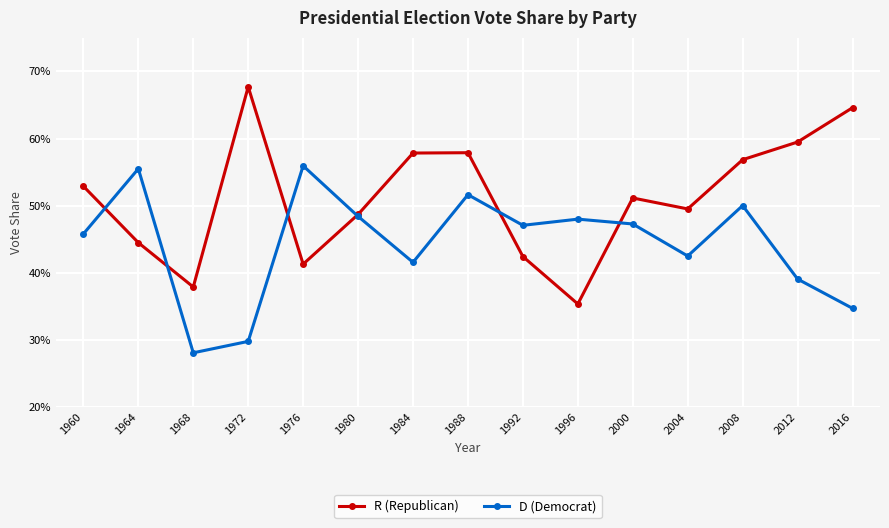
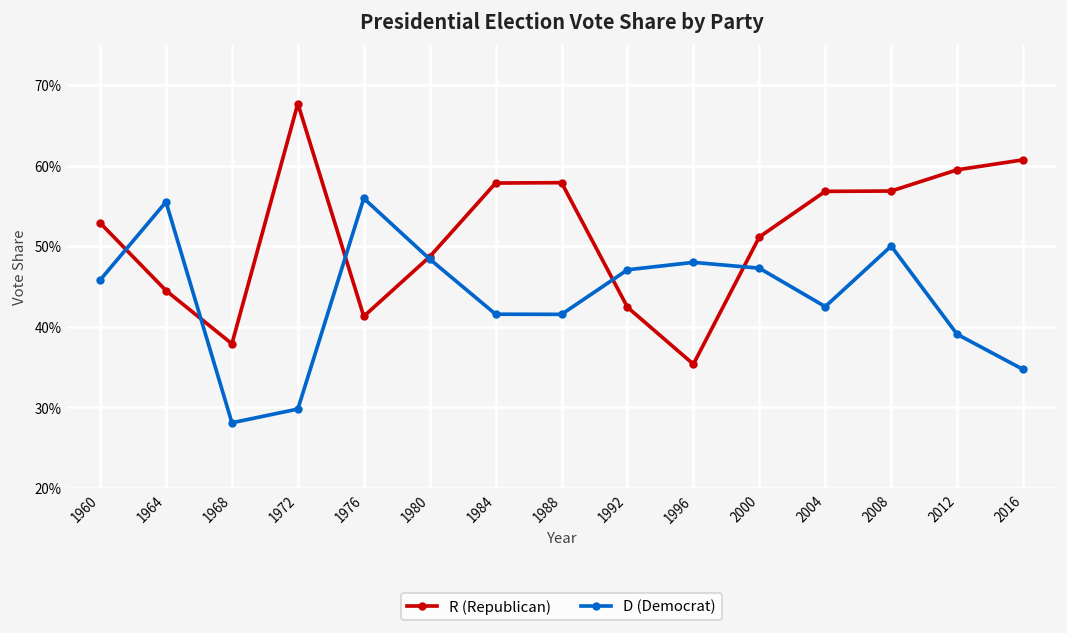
  {
    "R (Republican)": {
      "1960": "53%",
      "1964": "45%",
      "1968": "38%",
      "1972": "68%",
      "1976": "41%",
      "1984": "58%",
      "1988": "58%",
      "1992": "42%",
      "1996": "35%",
      "2000": "51%",
-     "2004": "50%",
+     "2004": "57%",
      "2008": "57%",
      "2012": "59%",
-     "2016": "65%"
+     "2016": "61%"
    },
    "D (Democrat)": {
      "1960": "46%",
      "1964": "56%",
      "1968": "28%",
      "1972": "30%",
      "1976": "56%",
      "1984": "42%",
-     "1988": "52%",
+     "1988": "42%",
      "1992": "47%",
      "1996": "48%",
      "2000": "47%",
      "2004": "43%",
      "2008": "50%",
      "2012": "39%",
      "2016": "35%"
    }
  }
